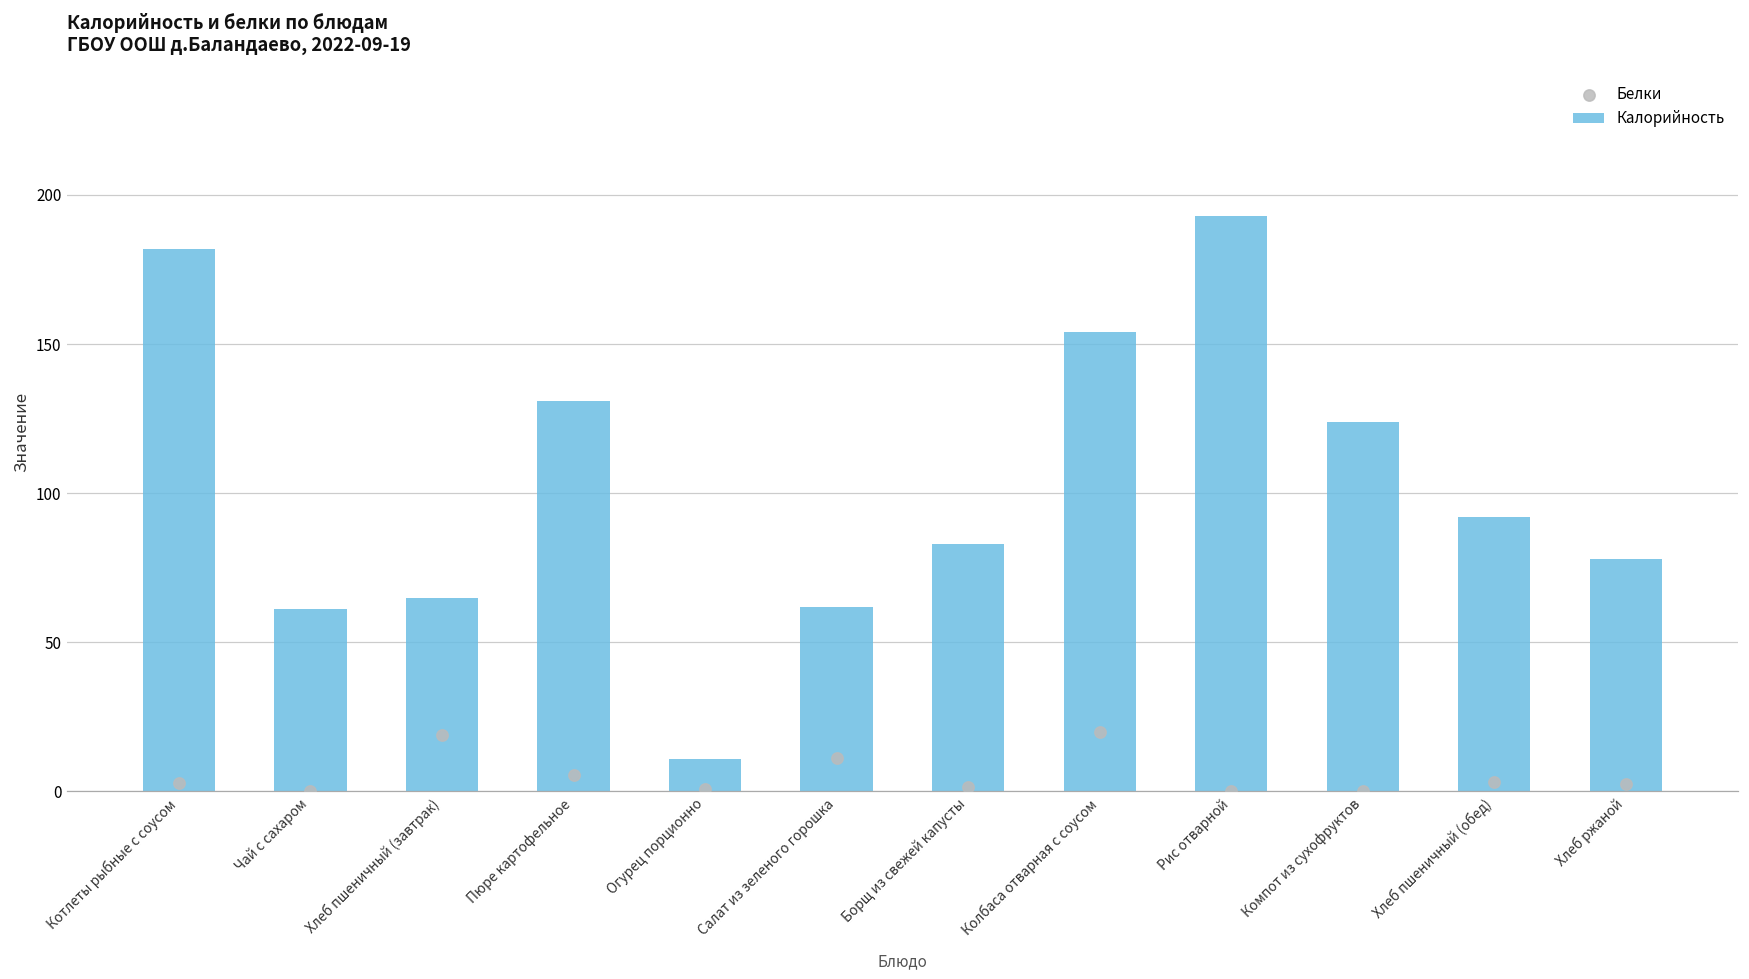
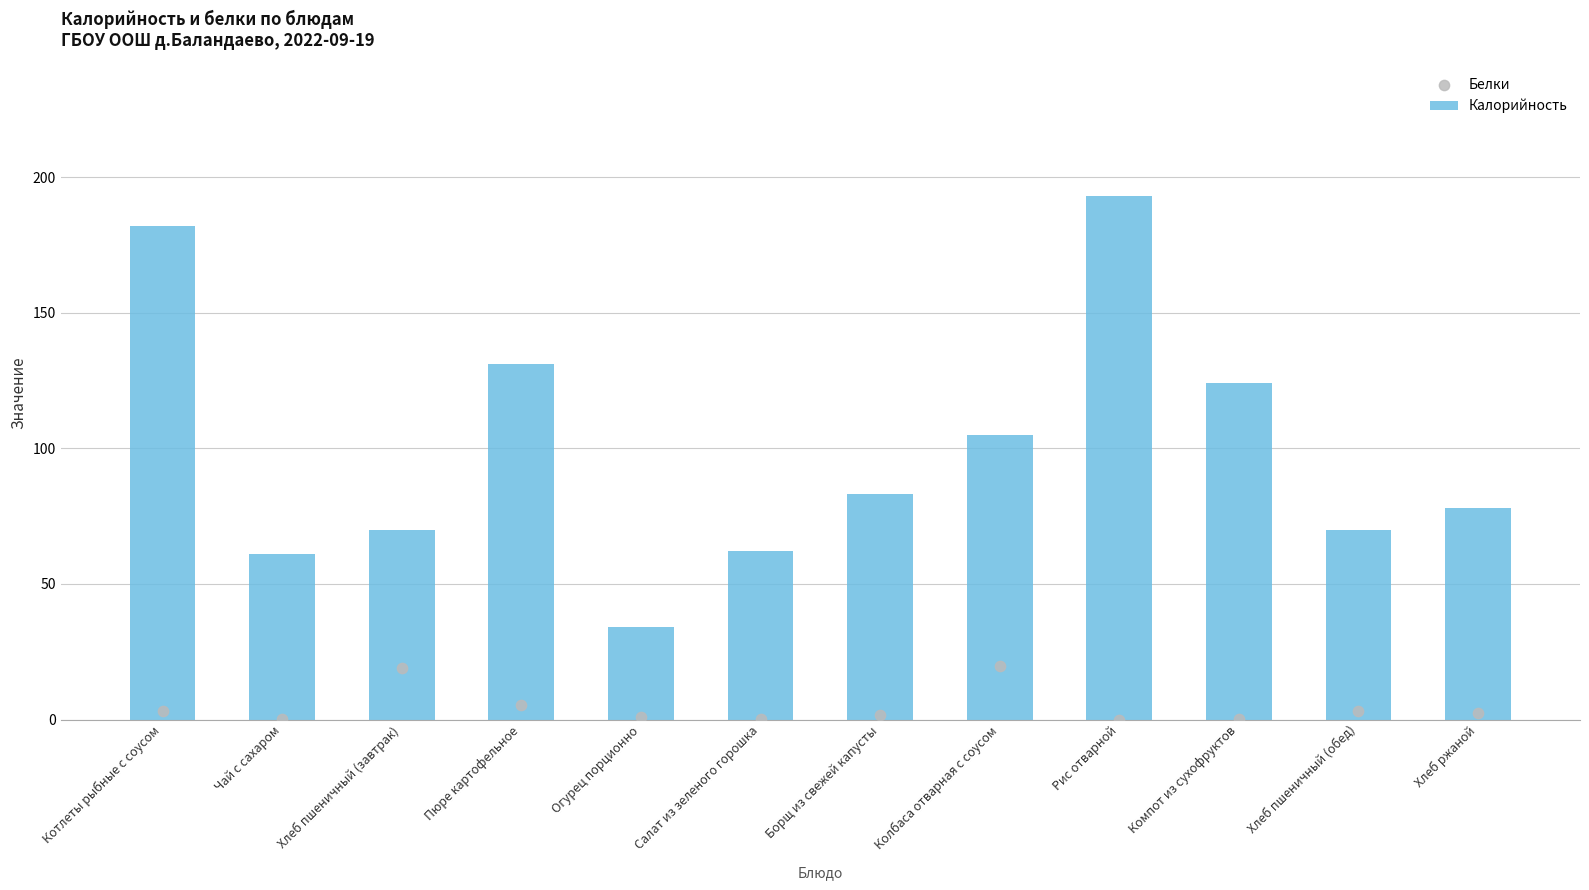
  {
    "Калорийность": {
      "Котлеты рыбные с соусом": 182,
      "Чай с сахаром": 61,
-     "Хлеб пшеничный (завтрак)": 65,
+     "Хлеб пшеничный (завтрак)": 70,
      "Пюре картофельное": 131,
-     "Огурец порционно": 11,
+     "Огурец порционно": 34,
      "Салат из зеленого горошка": 62,
      "Борщ из свежей капусты": 83,
-     "Колбаса отварная с соусом": 154,
+     "Колбаса отварная с соусом": 105,
      "Рис отварной": 193,
      "Компот из сухофруктов": 124,
-     "Хлеб пшеничный (обед)": 92,
+     "Хлеб пшеничный (обед)": 70,
      "Хлеб ржаной": 78
    },
    "Белки": {
-     "Салат из зеленого горошка": 11
+     "Салат из зеленого горошка": 0
    }
  }
